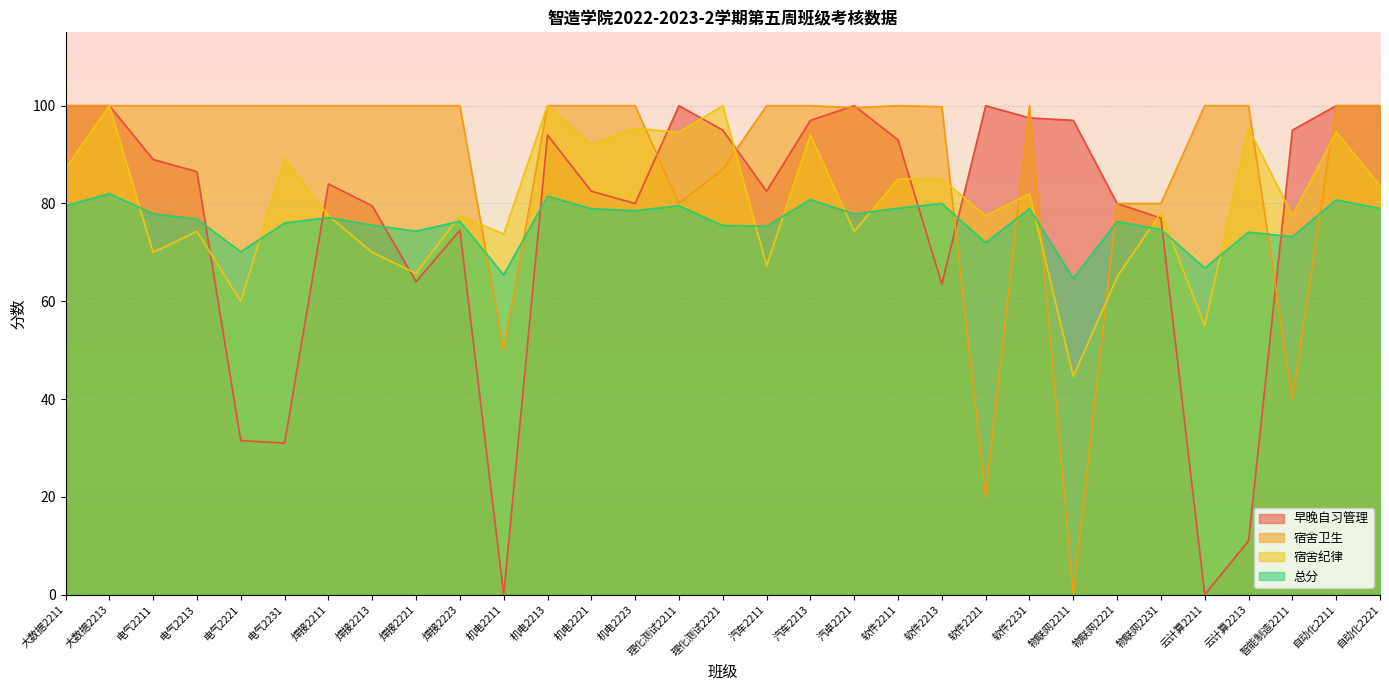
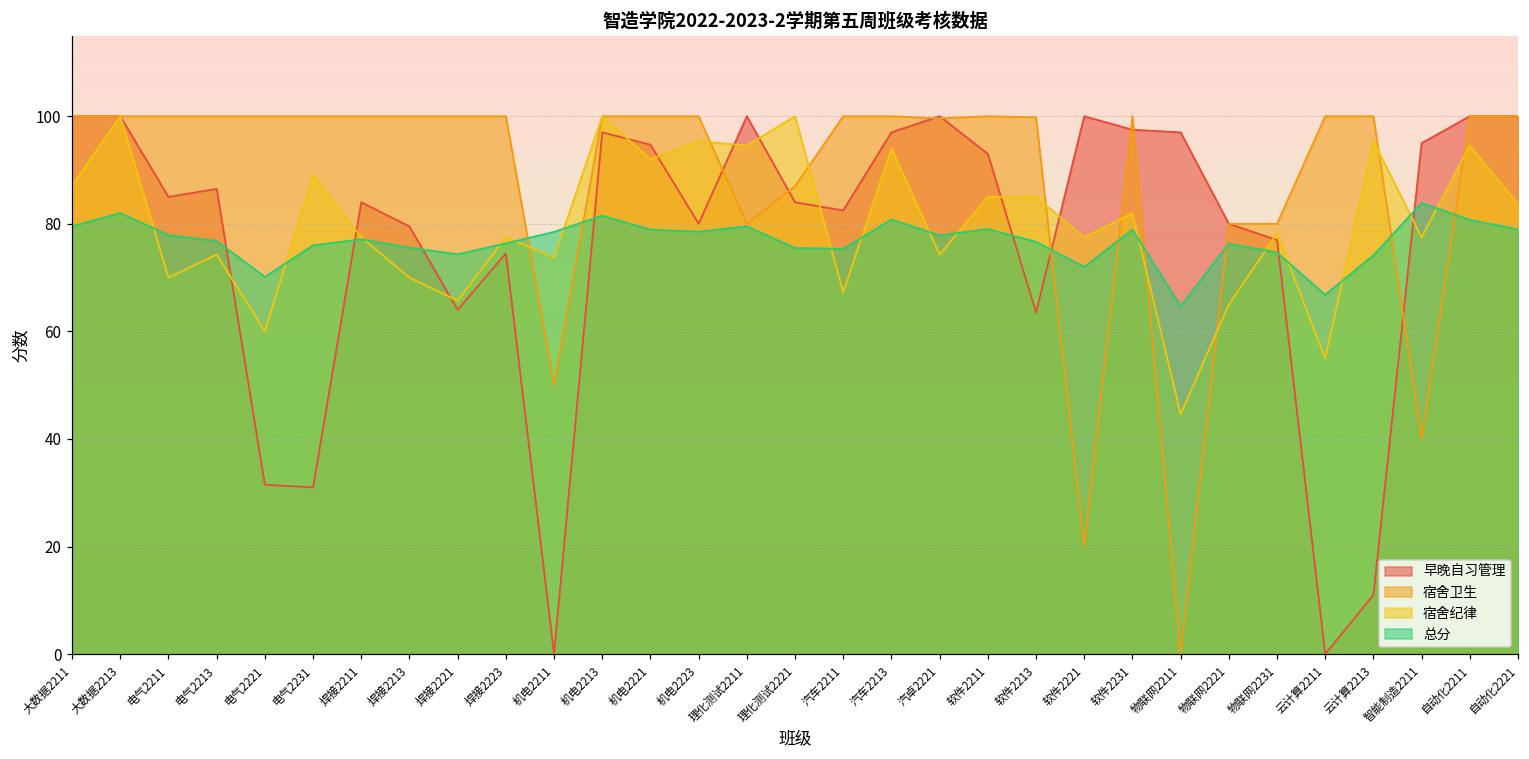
  {
    "早晚自习管理": {
-     "电气2211": 89,
+     "电气2211": 85,
      "电气2213": 87,
      "电气2221": 32,
      "电气2231": 31,
      "焊接2211": 84,
      "焊接2213": 80,
      "焊接2221": 64,
      "焊接2223": 75,
      "机电2211": 0,
-     "机电2213": 94,
-     "机电2221": 83,
+     "机电2213": 97,
+     "机电2221": 95,
      "机电2223": 80,
      "理化测试2211": 100,
-     "理化测试2221": 95,
+     "理化测试2221": 84,
      "汽车2211": 83,
      "汽车2213": 97,
      "软件2211": 93,
      "软件2213": 64,
      "软件2221": 100,
      "软件2231": 98,
      "物联网2211": 97,
      "物联网2231": 77,
      "云计算2211": 0,
      "云计算2213": 11,
      "智能制造2211": 95
    },
    "总分": {
      "大数据2211": 80,
      "大数据2213": 82,
      "电气2211": 78,
      "电气2213": 77,
      "电气2221": 70,
      "电气2231": 76,
      "焊接2213": 76,
      "焊接2221": 74,
      "焊接2223": 76,
-     "机电2211": 65,
+     "机电2211": 79,
      "机电2213": 82,
      "机电2221": 79,
      "机电2223": 79,
      "理化测试2221": 76,
      "汽车2211": 75,
      "汽车2213": 81,
      "汽卓2221": 78,
      "软件2211": 79,
-     "软件2213": 80,
+     "软件2213": 77,
      "软件2221": 72,
      "软件2231": 79,
      "物联网2211": 65,
      "物联网2221": 76,
      "物联网2231": 75,
      "云计算2211": 67,
      "云计算2213": 74,
-     "智能制造2211": 73,
+     "智能制造2211": 84,
      "自动化2211": 81,
      "自动化2221": 79
    }
  }
